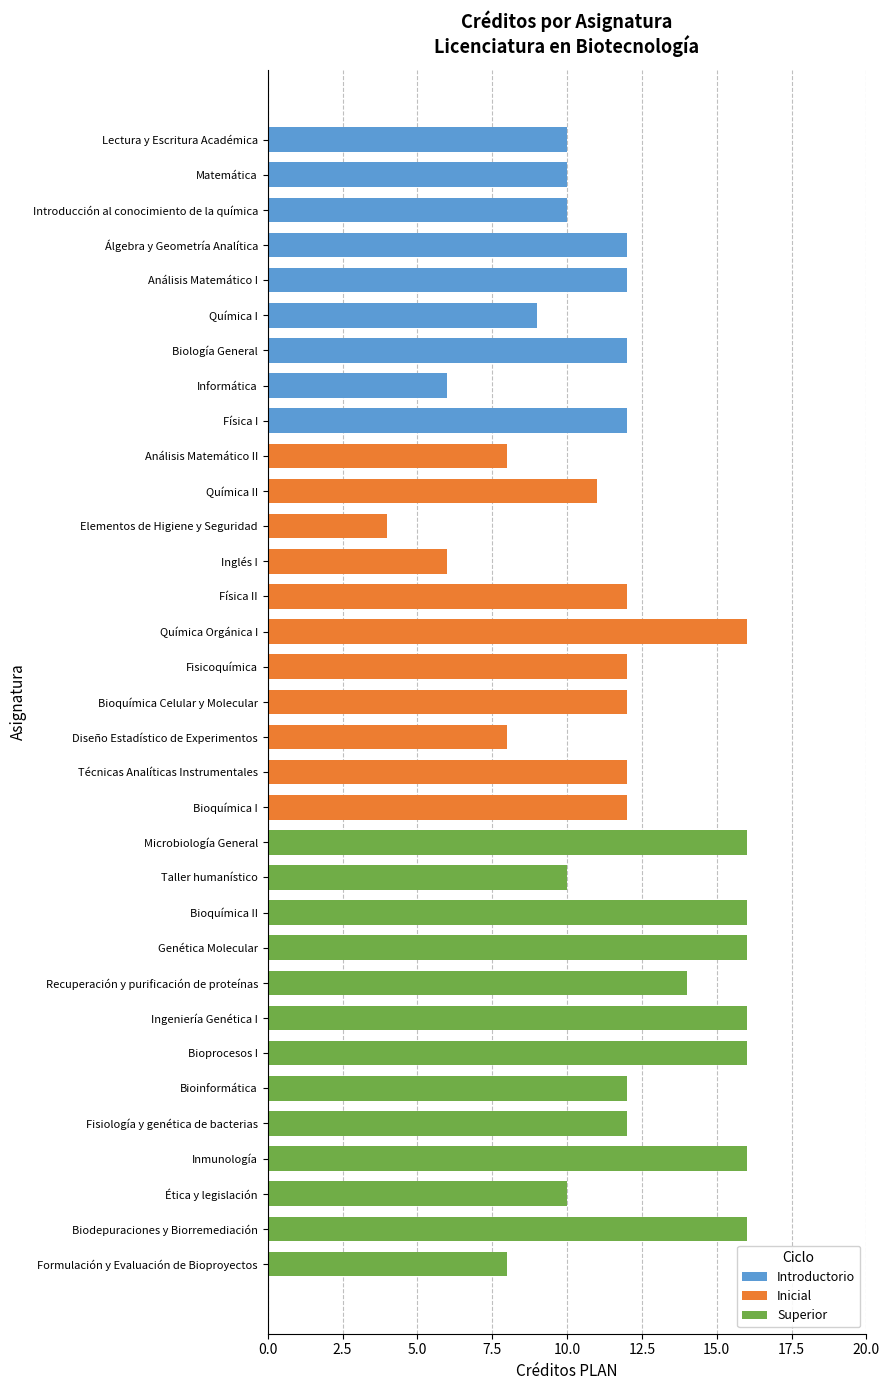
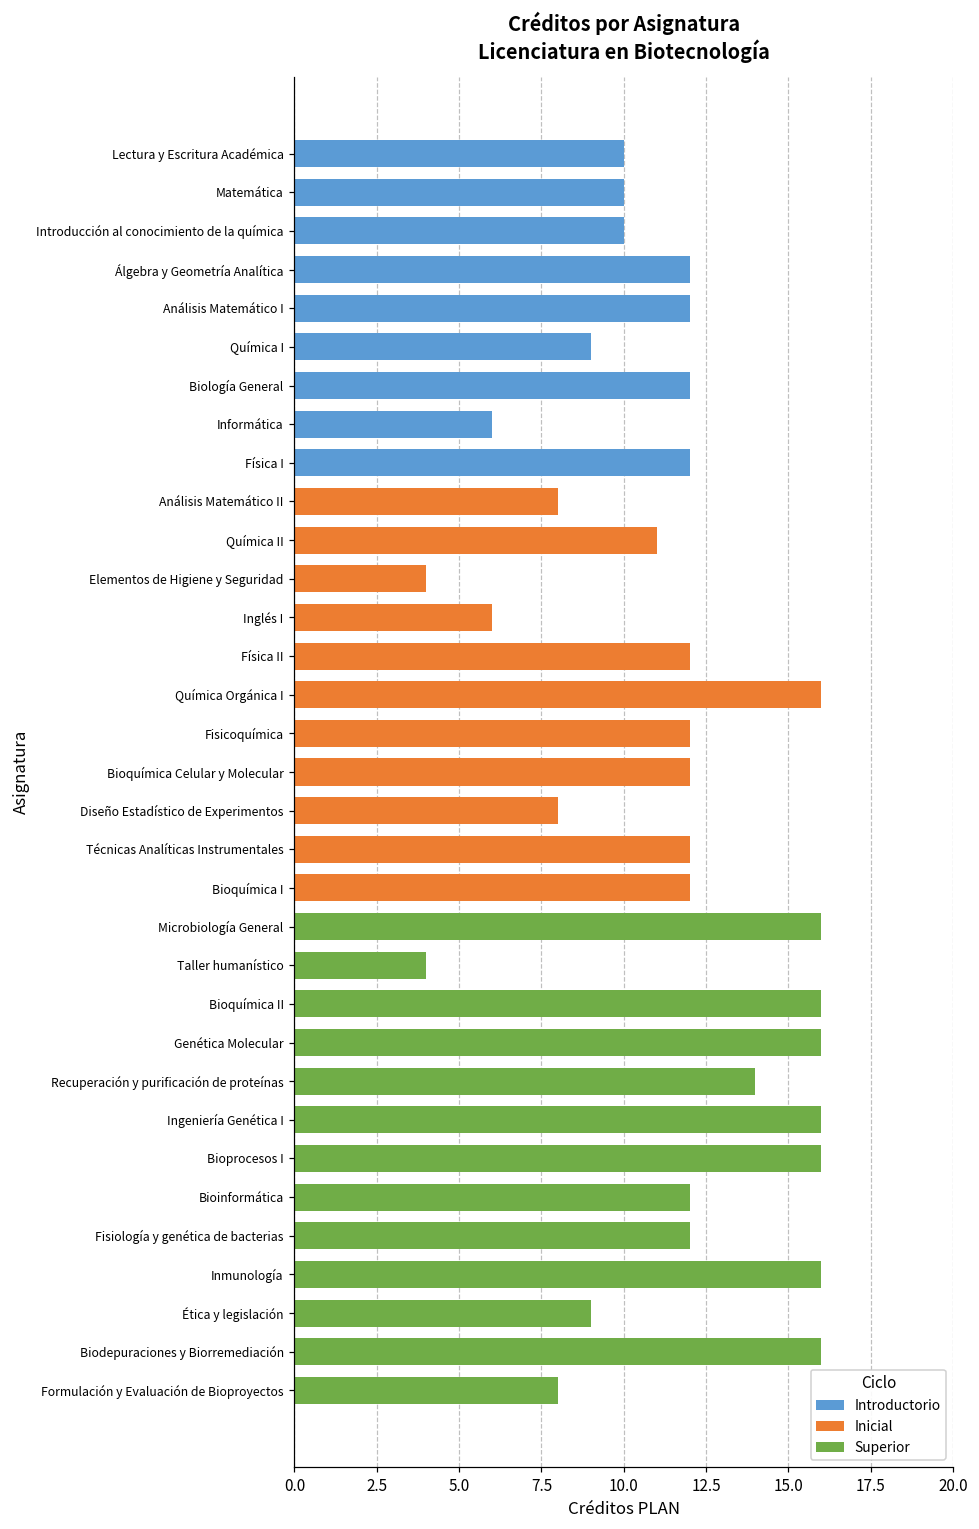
  {
    "Introductorio": {
      "Lectura y Escritura Académica": 10,
      "Matemática": 10,
      "Introducción al conocimiento de la química": 10,
      "Álgebra y Geometría Analítica": 12,
      "Análisis Matemático I": 12,
      "Química I": 9,
      "Biología General": 12,
      "Informática": 6,
      "Física I": 12,
      "Análisis Matemático II": 0,
      "Química II": 0,
      "Elementos de Higiene y Seguridad": 0,
      "Inglés I": 0,
      "Física II": 0,
      "Química Orgánica I": 0,
      "Fisicoquímica": 0,
      "Bioquímica Celular y Molecular": 0,
      "Diseño Estadístico de Experimentos": 0,
      "Técnicas Analíticas Instrumentales": 0,
      "Bioquímica I": 0,
      "Microbiología General": 0,
      "Taller humanístico": 0,
      "Bioquímica II": 0,
      "Genética Molecular": 0,
      "Recuperación y purificación de proteínas": 0,
      "Ingeniería Genética I": 0,
      "Bioprocesos I": 0,
      "Bioinformática": 0,
      "Fisiología y genética de bacterias": 0,
      "Inmunología": 0,
      "Ética y legislación": 0,
      "Biodepuraciones y Biorremediación": 0,
      "Formulación y Evaluación de Bioproyectos": 0
    },
    "Superior": {
-     "Taller humanístico": 10,
-     "Ética y legislación": 10
+     "Taller humanístico": 4,
+     "Ética y legislación": 9
    }
  }
